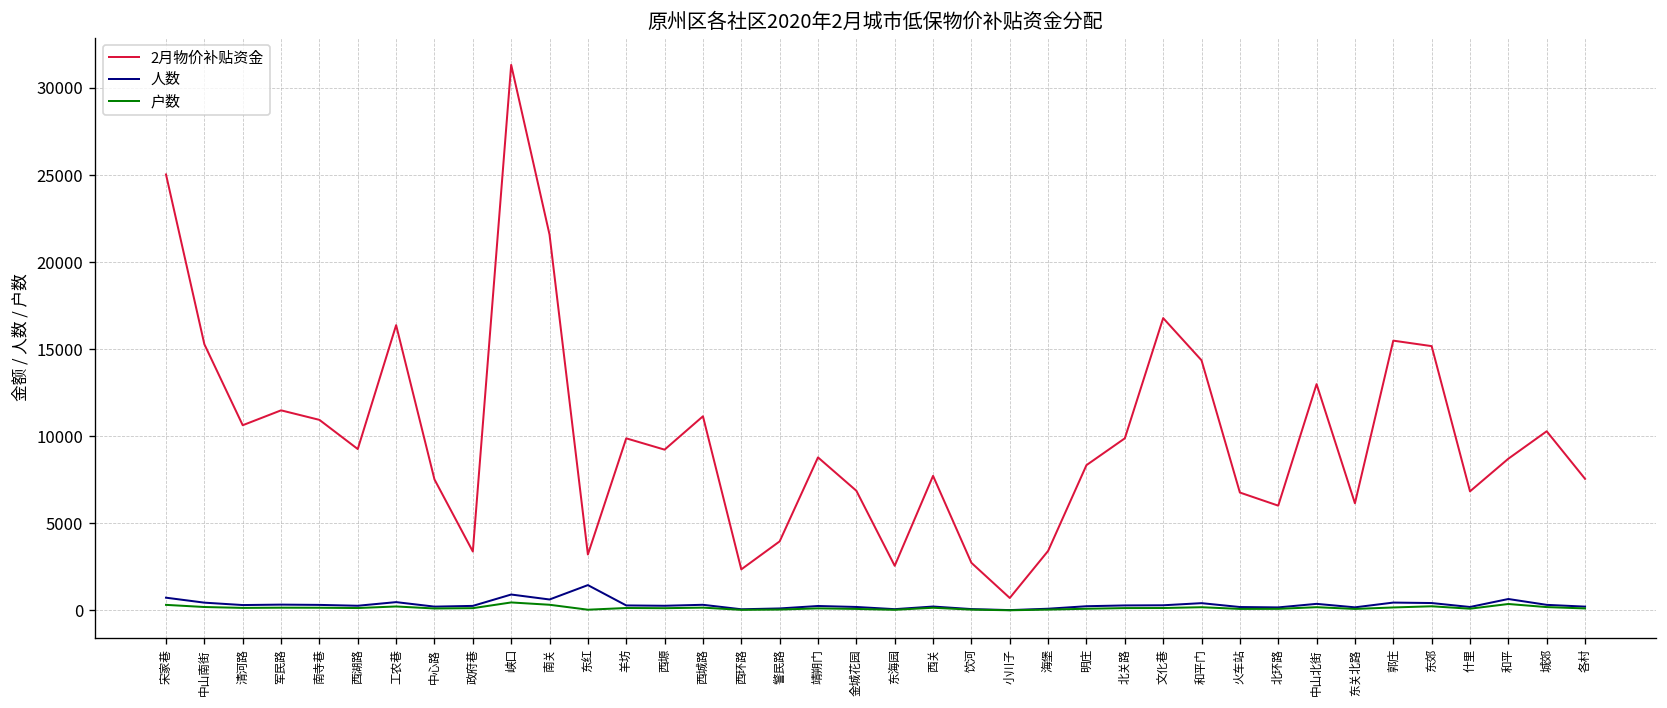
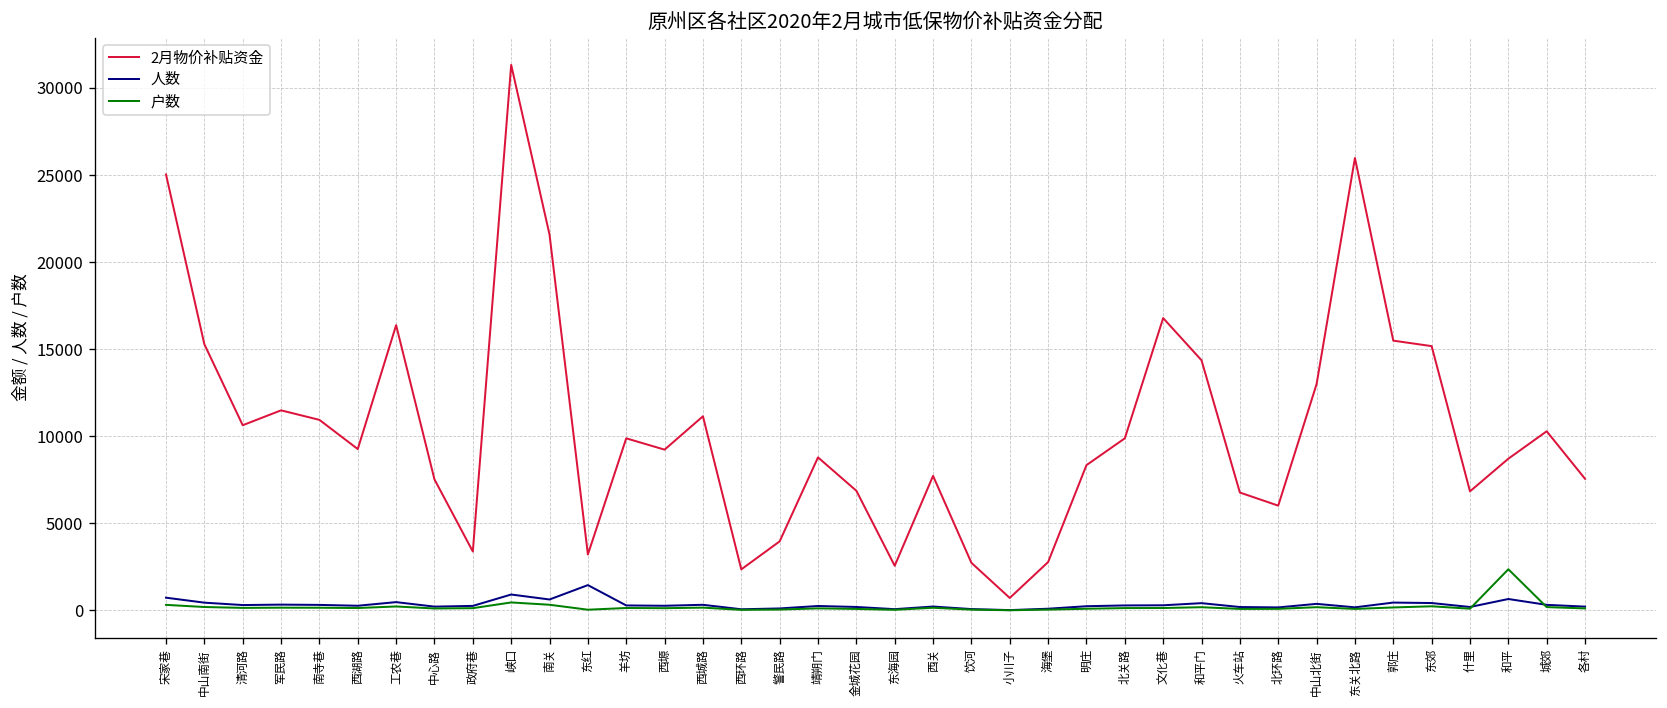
  {
    "2月物价补贴资金": {
      "宋家巷": 25000,
      "中山南街": 15300,
      "清河路": 10600,
      "军民路": 11500,
      "南寺巷": 10900,
      "西湖路": 9300,
      "工农巷": 16400,
      "中心路": 7500,
      "政府巷": 3400,
      "峡口": 31300,
      "南关": 21600,
      "东红": 3200,
      "羊坊": 9900,
      "西塬": 9200,
      "西城路": 11100,
      "西环路": 2400,
      "警民路": 4000,
      "靖朔门": 8800,
      "金城花园": 6900,
      "东海园": 2600,
      "西关": 7700,
      "饮河": 2700,
      "小川子": 700,
-     "海堡": 3400,
+     "海堡": 2800,
      "明庄": 8300,
      "北关路": 9900,
      "文化巷": 16800,
      "和平门": 14400,
      "火车站": 6800,
      "北环路": 6000,
      "中山北街": 13000,
-     "东关北路": 6200,
+     "东关北路": 26000,
      "郭庄": 15500,
      "东郊": 15200,
      "什里": 6800,
      "和平": 8700,
      "城郊": 10300,
      "各村": 7600
    },
    "人数": {
      "宋家巷": 700,
      "中山南街": 400,
      "工农巷": 500,
      "峡口": 900,
      "南关": 600,
      "东红": 1500,
      "和平门": 400,
      "中山北街": 400,
      "郭庄": 500,
      "东郊": 400,
      "和平": 700
    },
    "户数": {
      "宋家巷": 300,
      "中山南街": 200,
      "工农巷": 200,
      "峡口": 500,
      "南关": 300,
      "东红": 0,
      "和平门": 200,
      "中山北街": 200,
      "郭庄": 200,
      "东郊": 200,
-     "和平": 400
+     "和平": 2400
    }
  }
